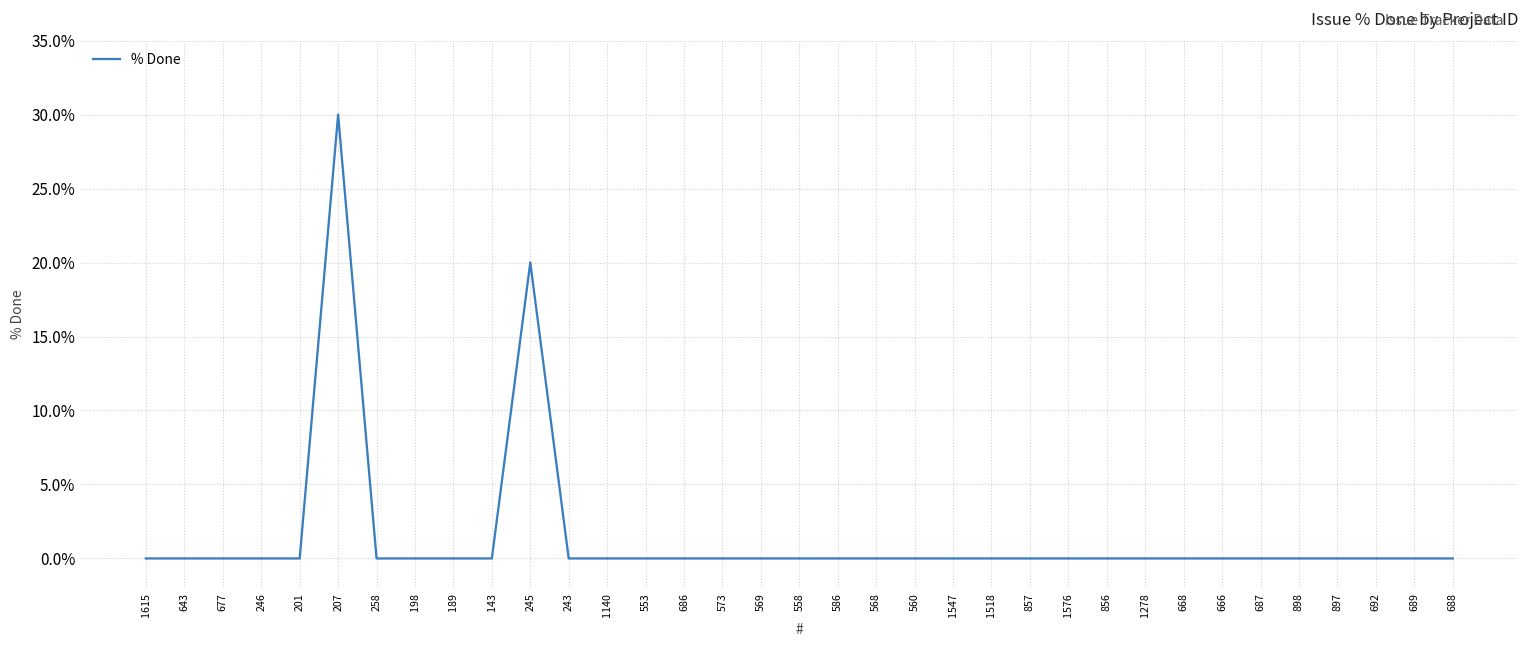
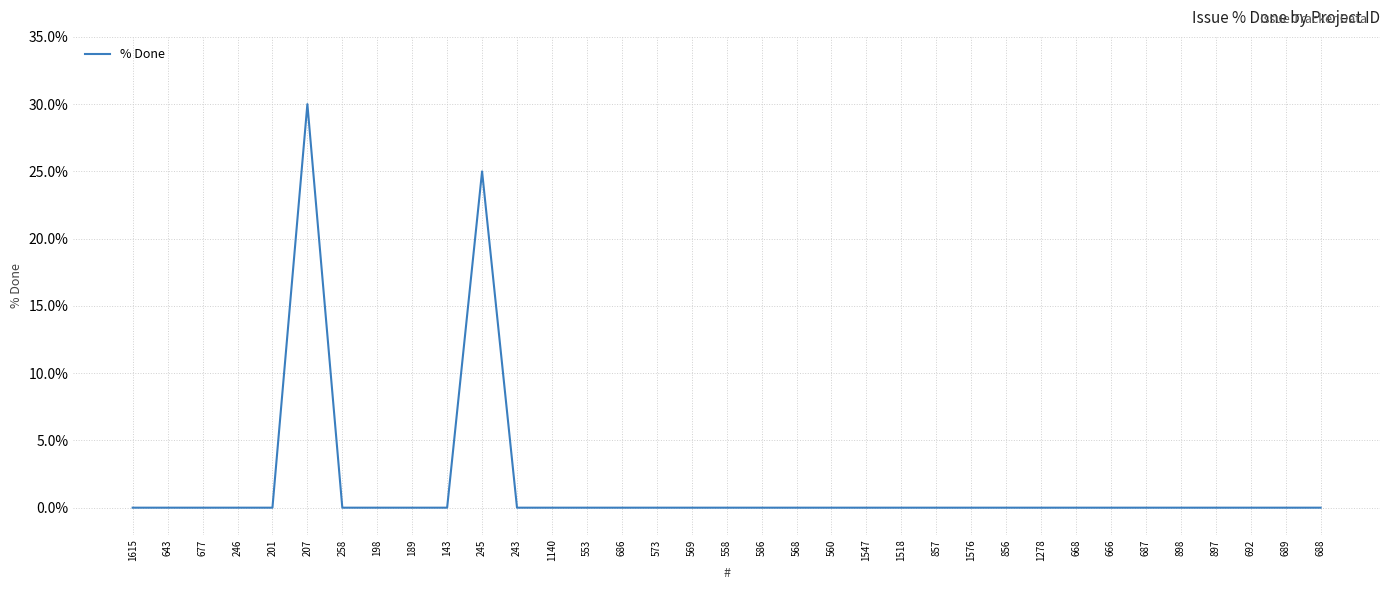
  {
    "1615": "0%",
    "643": "0%",
    "677": "0%",
    "246": "0%",
    "201": "0%",
    "207": "30%",
    "258": "0%",
    "198": "0%",
    "189": "0%",
    "143": "0%",
-   "245": "20%",
+   "245": "25%",
    "243": "0%",
    "1140": "0%",
    "553": "0%",
    "686": "0%",
    "573": "0%",
    "569": "0%",
    "558": "0%",
    "586": "0%",
    "568": "0%",
    "560": "0%",
    "1547": "0%",
    "1518": "0%",
    "857": "0%",
    "1576": "0%",
    "856": "0%",
    "1278": "0%",
    "668": "0%",
    "666": "0%",
    "687": "0%",
    "898": "0%",
    "897": "0%",
    "692": "0%",
    "689": "0%",
    "688": "0%"
  }
